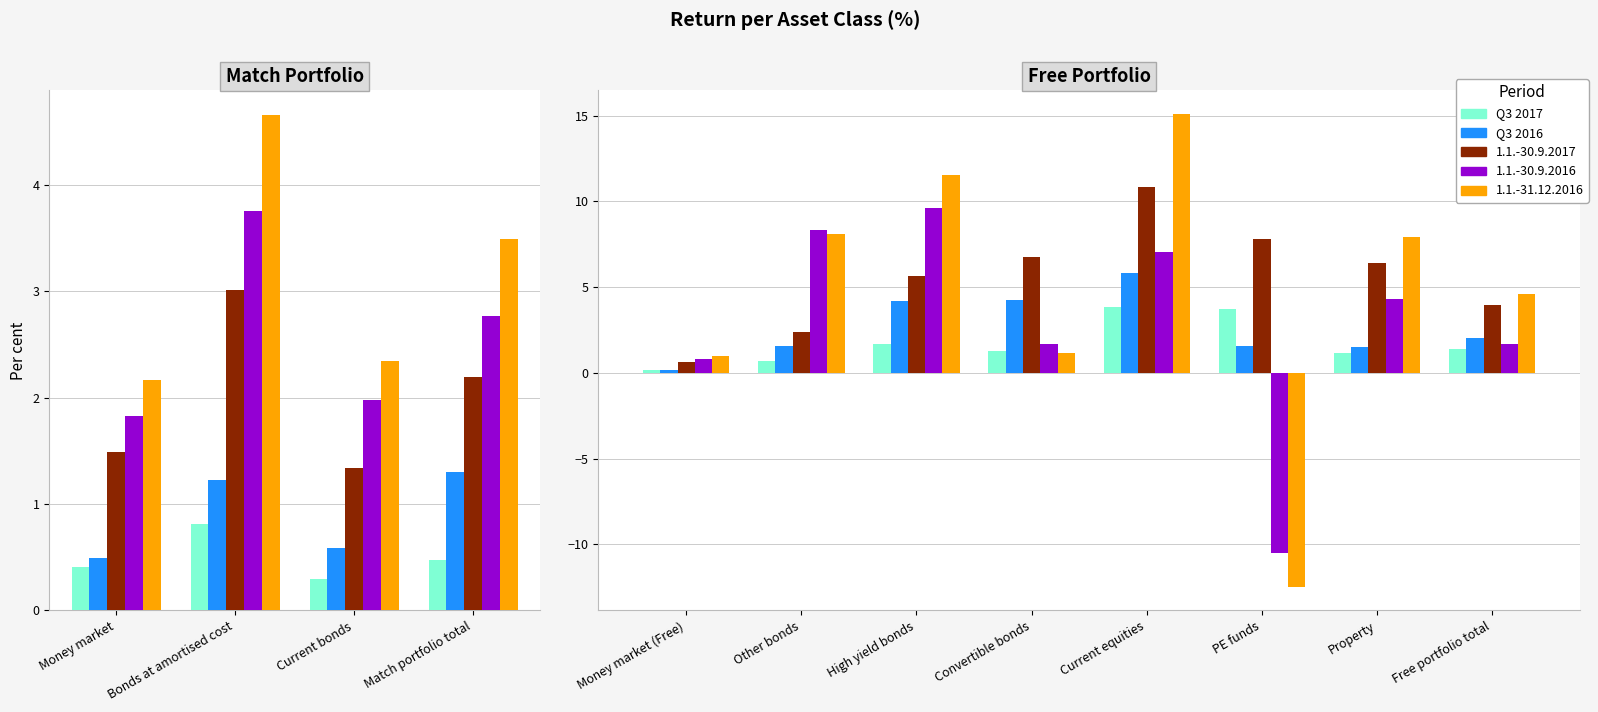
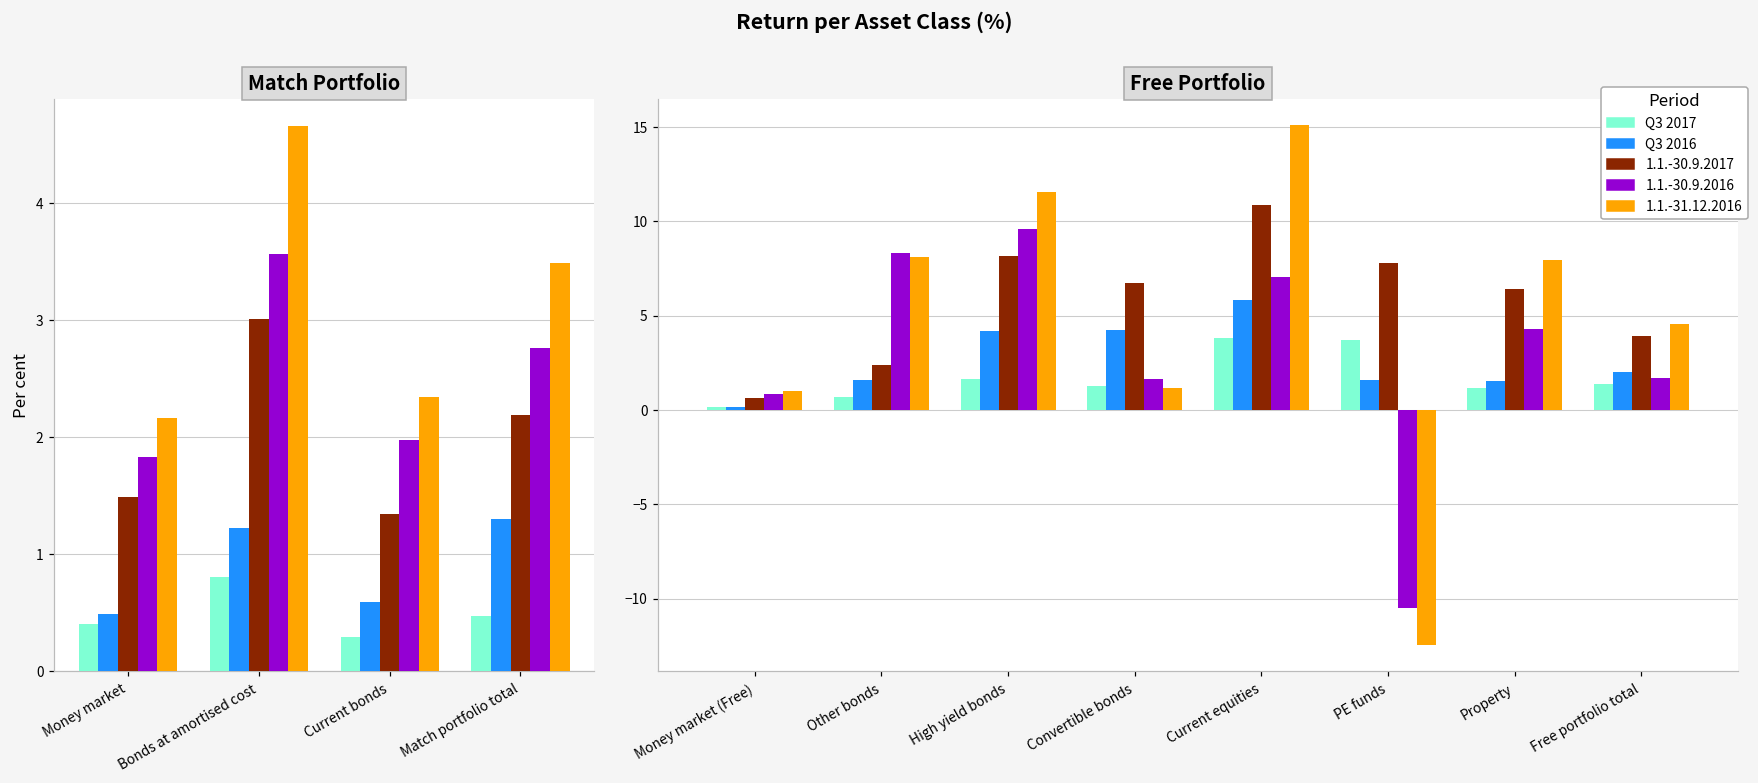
  {
    "Match Portfolio": {
      "Q3 2017": {
        "Money market": 0.40,
        "Bonds at amortised cost": 0.81,
        "Current bonds": 0.30,
        "Match portfolio total": 0.47
      },
      "Q3 2016": {
        "Money market": 0.49,
        "Bonds at amortised cost": 1.22,
        "Current bonds": 0.59,
        "Match portfolio total": 1.30
      },
      "1.1.-30.9.2017": {
        "Money market": 1.49,
        "Bonds at amortised cost": 3.01,
        "Current bonds": 1.34,
        "Match portfolio total": 2.19
      },
      "1.1.-30.9.2016": {
        "Money market": 1.83,
-       "Bonds at amortised cost": 3.75,
+       "Bonds at amortised cost": 3.56,
        "Current bonds": 1.98,
        "Match portfolio total": 2.76
      },
      "1.1.-31.12.2016": {
        "Money market": 2.17,
        "Bonds at amortised cost": 4.65,
        "Current bonds": 2.34,
        "Match portfolio total": 3.49
      }
    },
    "Free Portfolio": {
      "Q3 2017": {
        "Money market (Free)": 0.2,
        "Other bonds": 0.7,
        "High yield bonds": 1.7,
        "Convertible bonds": 1.3,
        "Current equities": 3.8,
        "PE funds": 3.7,
        "Property": 1.2,
        "Free portfolio total": 1.4
      },
      "Q3 2016": {
        "Money market (Free)": 0.2,
        "Other bonds": 1.6,
        "High yield bonds": 4.2,
        "Convertible bonds": 4.3,
        "Current equities": 5.8,
        "PE funds": 1.6,
        "Property": 1.5,
        "Free portfolio total": 2.0
      },
      "1.1.-30.9.2017": {
        "Money market (Free)": 0.7,
        "Other bonds": 2.4,
-       "High yield bonds": 5.7,
+       "High yield bonds": 8.1,
        "Convertible bonds": 6.7,
        "Current equities": 10.8,
        "PE funds": 7.8,
        "Property": 6.4,
        "Free portfolio total": 3.9
      },
      "1.1.-30.9.2016": {
        "Money market (Free)": 0.8,
        "Other bonds": 8.3,
        "High yield bonds": 9.6,
        "Convertible bonds": 1.7,
        "Current equities": 7.1,
        "PE funds": -10.5,
        "Property": 4.3,
        "Free portfolio total": 1.7
      },
      "1.1.-31.12.2016": {
        "Money market (Free)": 1.0,
        "Other bonds": 8.1,
        "High yield bonds": 11.5,
        "Convertible bonds": 1.1,
        "Current equities": 15.1,
        "PE funds": -12.5,
        "Property": 7.9,
        "Free portfolio total": 4.6
      }
    }
  }
